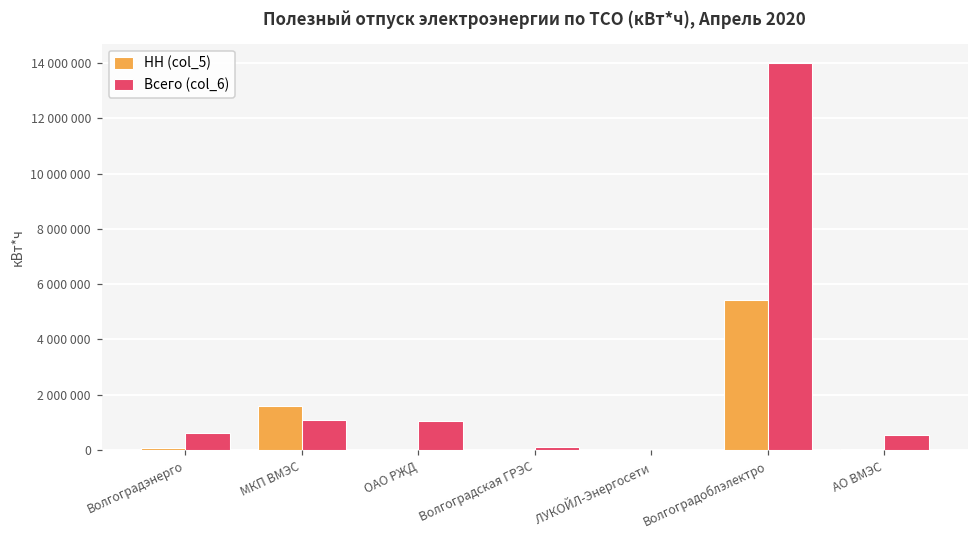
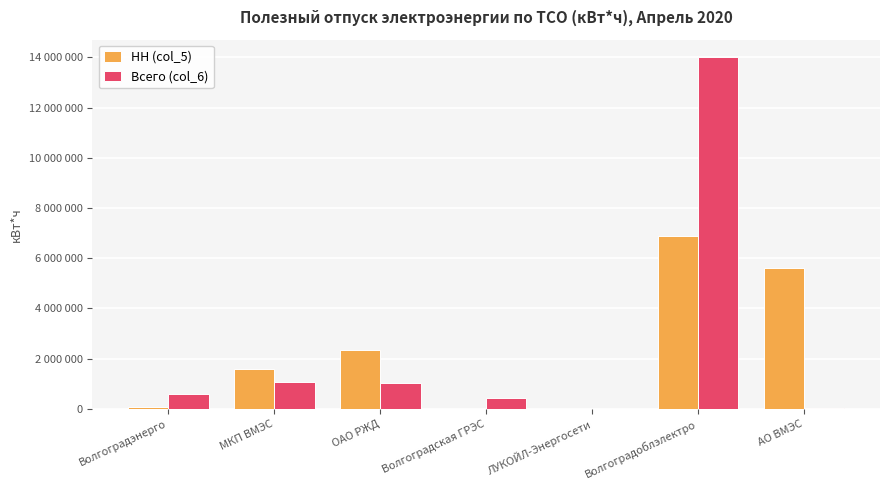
  {
    "НН (col_5)": {
      "МКП ВМЭС": 1600000,
-     "ОАО РЖД": 0,
+     "ОАО РЖД": 2300000,
      "Волгоградская ГРЭС": 0,
-     "Волгоградоблэлектро": 5400000,
-     "АО ВМЭС": 0
+     "Волгоградоблэлектро": 6900000,
+     "АО ВМЭС": 5600000
    },
    "Всего (col_6)": {
      "Волгоградэнерго": 600000,
      "МКП ВМЭС": 1100000,
      "ОАО РЖД": 1000000,
-     "Волгоградская ГРЭС": 100000,
+     "Волгоградская ГРЭС": 400000,
      "Волгоградоблэлектро": 14000000,
-     "АО ВМЭС": 500000
+     "АО ВМЭС": 0
    }
  }
